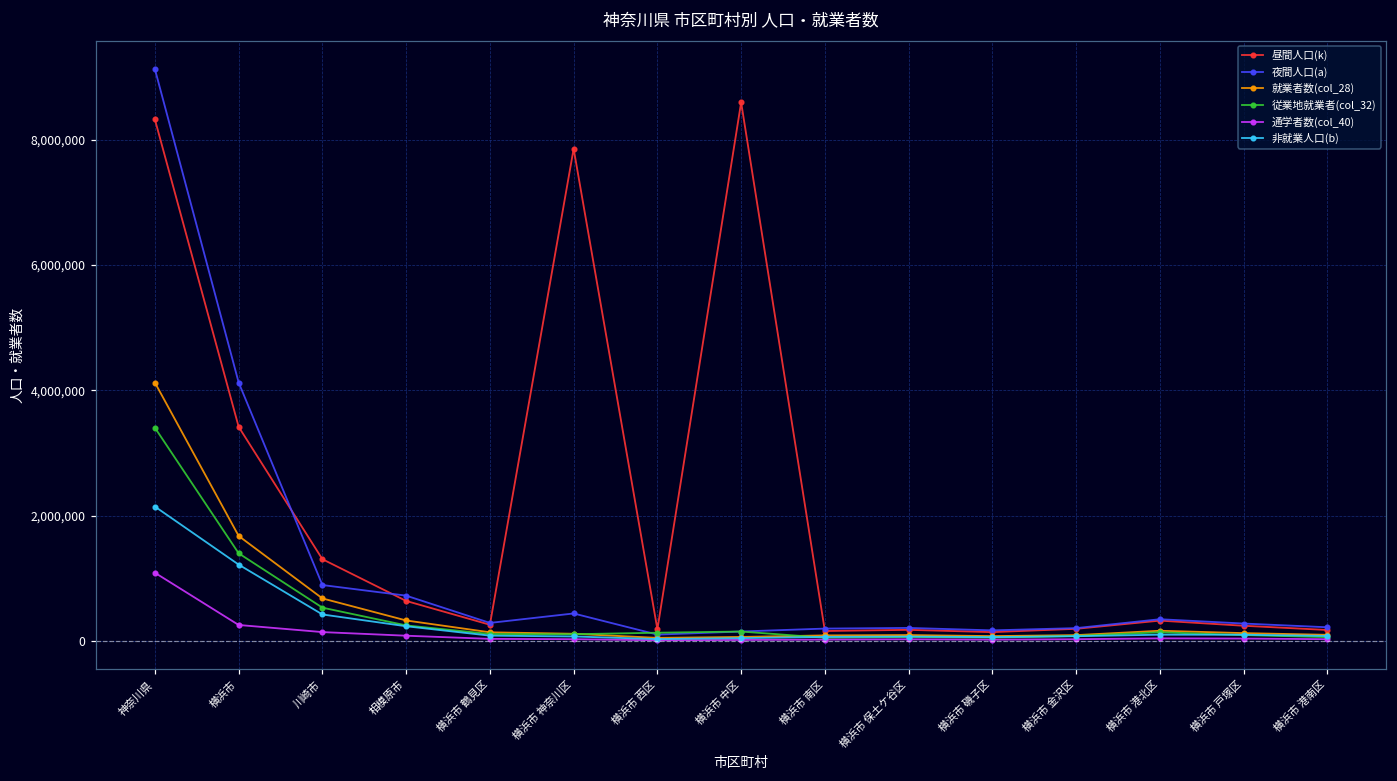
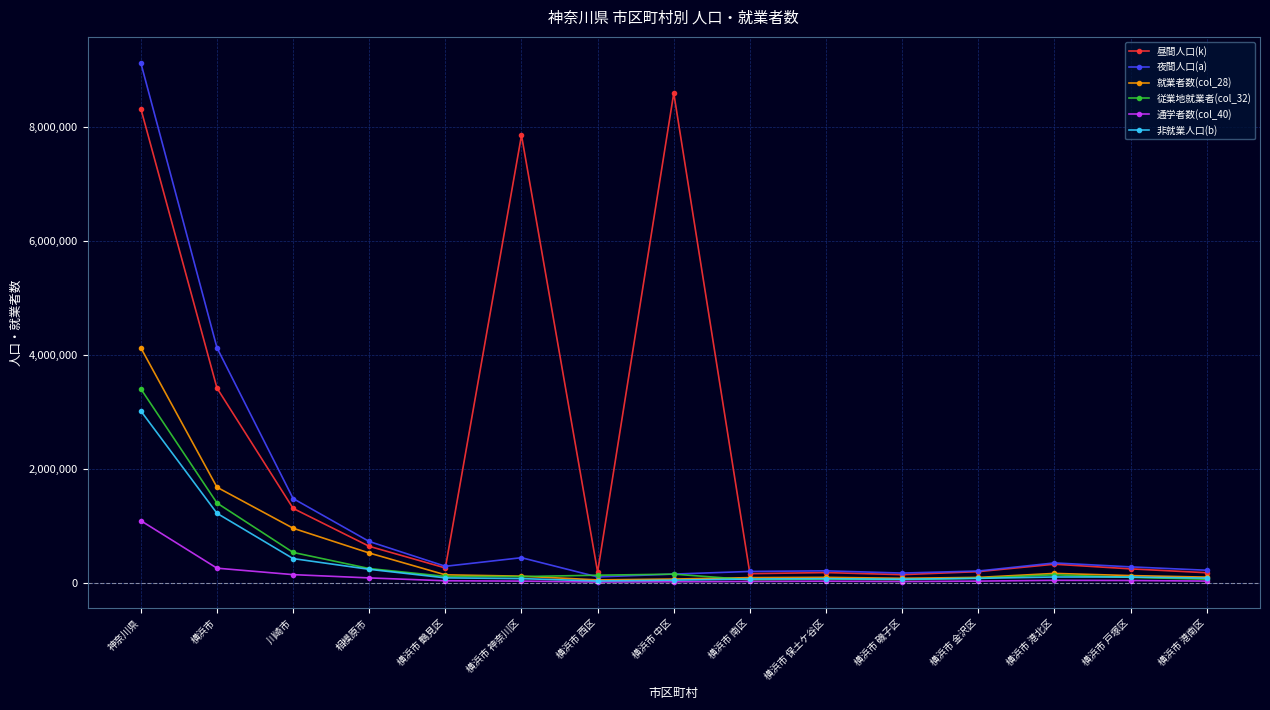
  {
    "昼間人口(k)": {
      "神奈川県": "8,300,000",
      "横浜市": "3,400,000",
      "川崎市": "1,300,000",
      "相模原市": "600,000",
      "横浜市 神奈川区": "7,900,000",
      "横浜市 西区": "200,000",
      "横浜市 中区": "8,600,000"
    },
    "夜間人口(a)": {
      "神奈川県": "9,100,000",
      "横浜市": "4,100,000",
-     "川崎市": "900,000",
+     "川崎市": "1,500,000",
      "相模原市": "700,000",
      "横浜市 神奈川区": "400,000"
    },
    "就業者数(col_28)": {
      "神奈川県": "4,100,000",
      "横浜市": "1,700,000",
-     "川崎市": "700,000",
-     "相模原市": "300,000"
+     "川崎市": "1,000,000",
+     "相模原市": "500,000"
    },
    "従業地就業者(col_32)": {
      "神奈川県": "3,400,000",
      "横浜市": "1,400,000",
      "川崎市": "500,000"
    },
    "通学者数(col_40)": {
      "神奈川県": "1,100,000",
      "横浜市": "300,000",
      "川崎市": "100,000",
      "相模原市": "100,000",
      "横浜市 鶴見区": "0",
      "横浜市 金沢区": "0",
      "横浜市 港北区": "0",
      "横浜市 戸塚区": "0"
    },
    "非就業人口(b)": {
-     "神奈川県": "2,100,000",
+     "神奈川県": "3,000,000",
      "横浜市": "1,200,000",
      "川崎市": "400,000"
    }
  }
